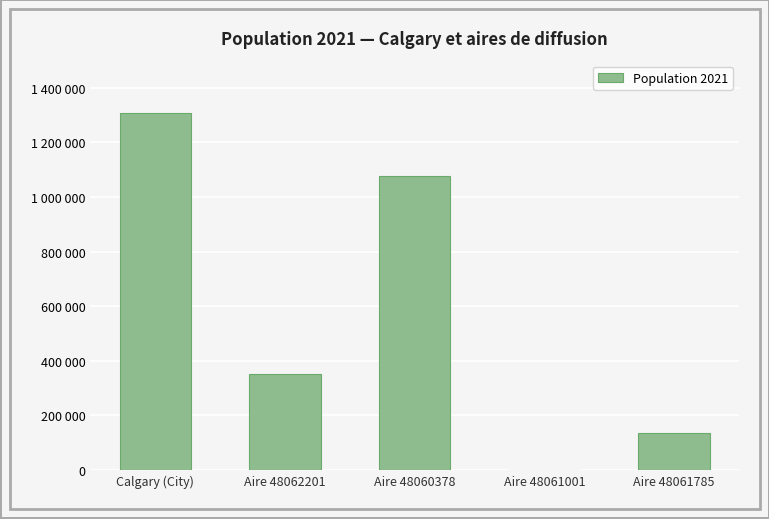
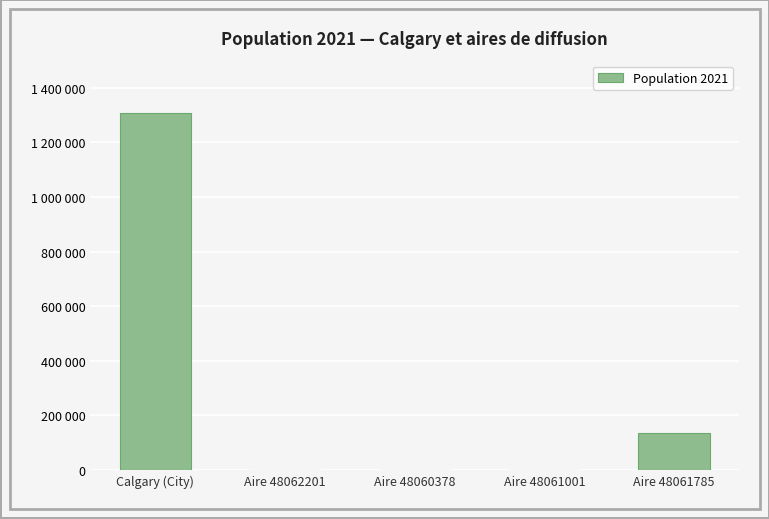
  {
    "Calgary (City)": 1310000,
-   "Aire 48062201": 350000,
-   "Aire 48060378": 1080000,
+   "Aire 48062201": 0,
+   "Aire 48060378": 0,
    "Aire 48061785": 130000
  }
